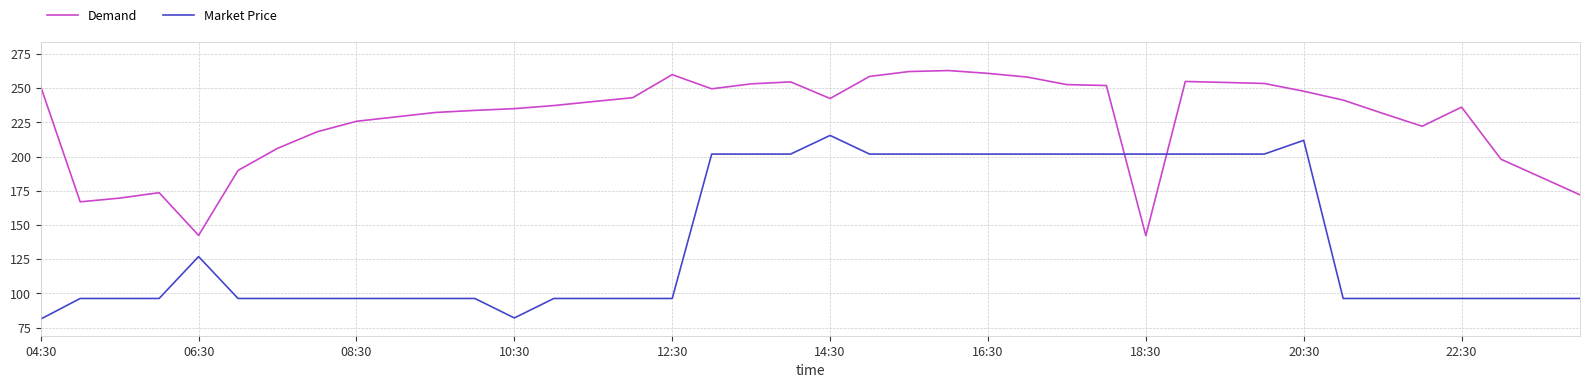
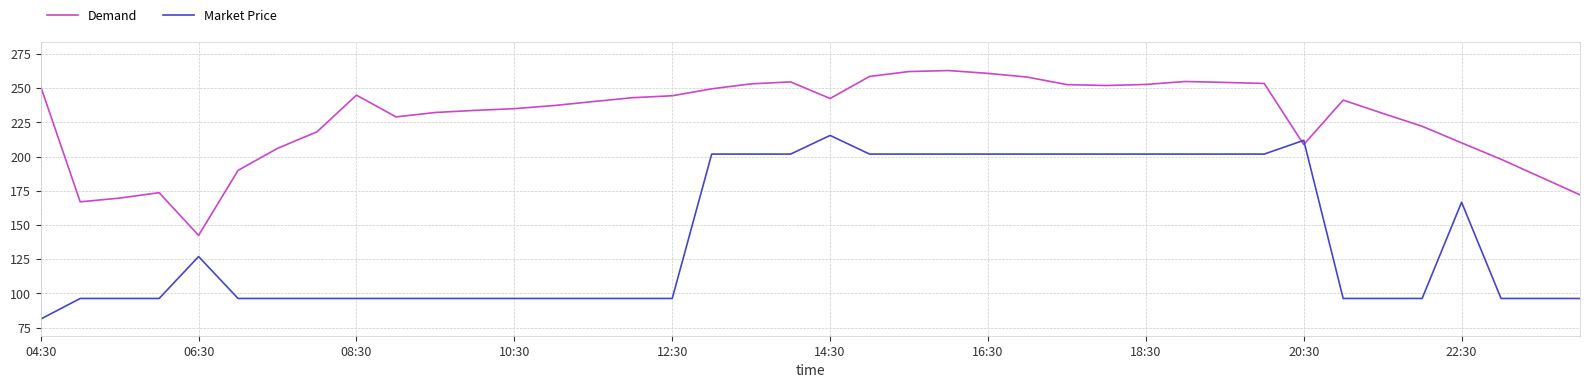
  {
    "Demand": {
      "04:30": 251,
      "06:30": 142,
-     "08:30": 226,
+     "08:30": 245,
      "10:30": 235,
-     "12:30": 260,
+     "12:30": 244,
      "14:30": 242,
      "16:30": 261,
-     "18:30": 142,
-     "20:30": 248,
-     "22:30": 236
+     "18:30": 253,
+     "20:30": 209,
+     "22:30": 210
    },
    "Market Price": {
      "04:30": 81,
      "06:30": 127,
      "08:30": 96,
-     "10:30": 82,
+     "10:30": 96,
      "12:30": 96,
      "14:30": 215,
      "16:30": 202,
      "18:30": 202,
      "20:30": 212,
-     "22:30": 96
+     "22:30": 167
    }
  }
